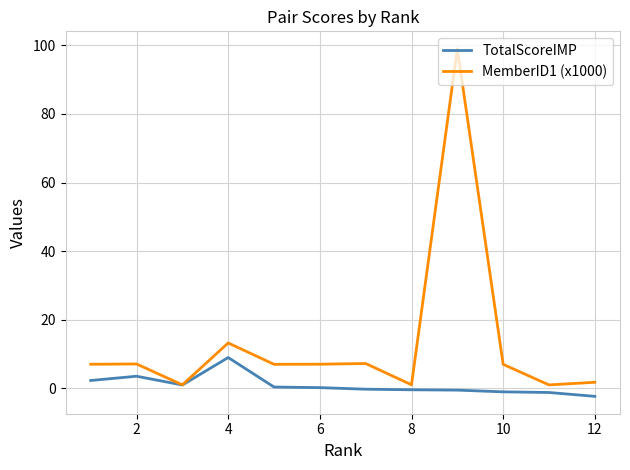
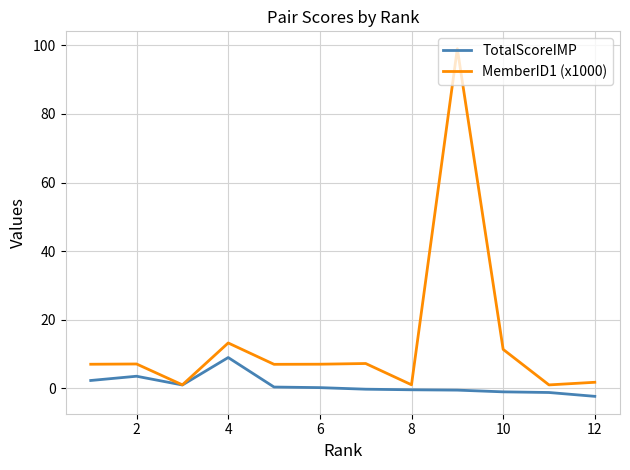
  {
    "TotalScoreIMP": {
      "2": 4,
      "4": 9,
      "6": 0,
      "8": 0,
      "10": -1,
      "12": -2
    },
    "MemberID1 (x1000)": {
      "2": 7,
      "4": 13,
      "6": 7,
      "8": 1,
-     "10": 7,
+     "10": 11,
      "12": 2
    }
  }
